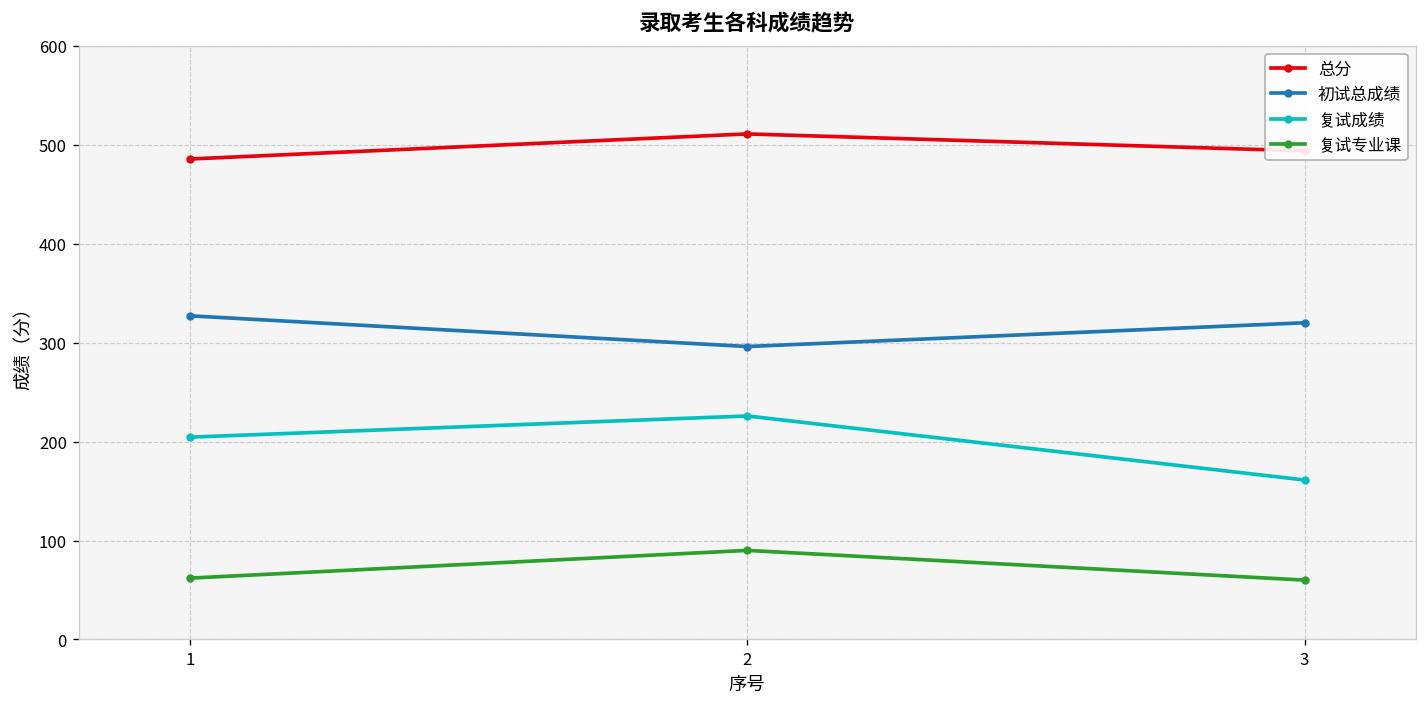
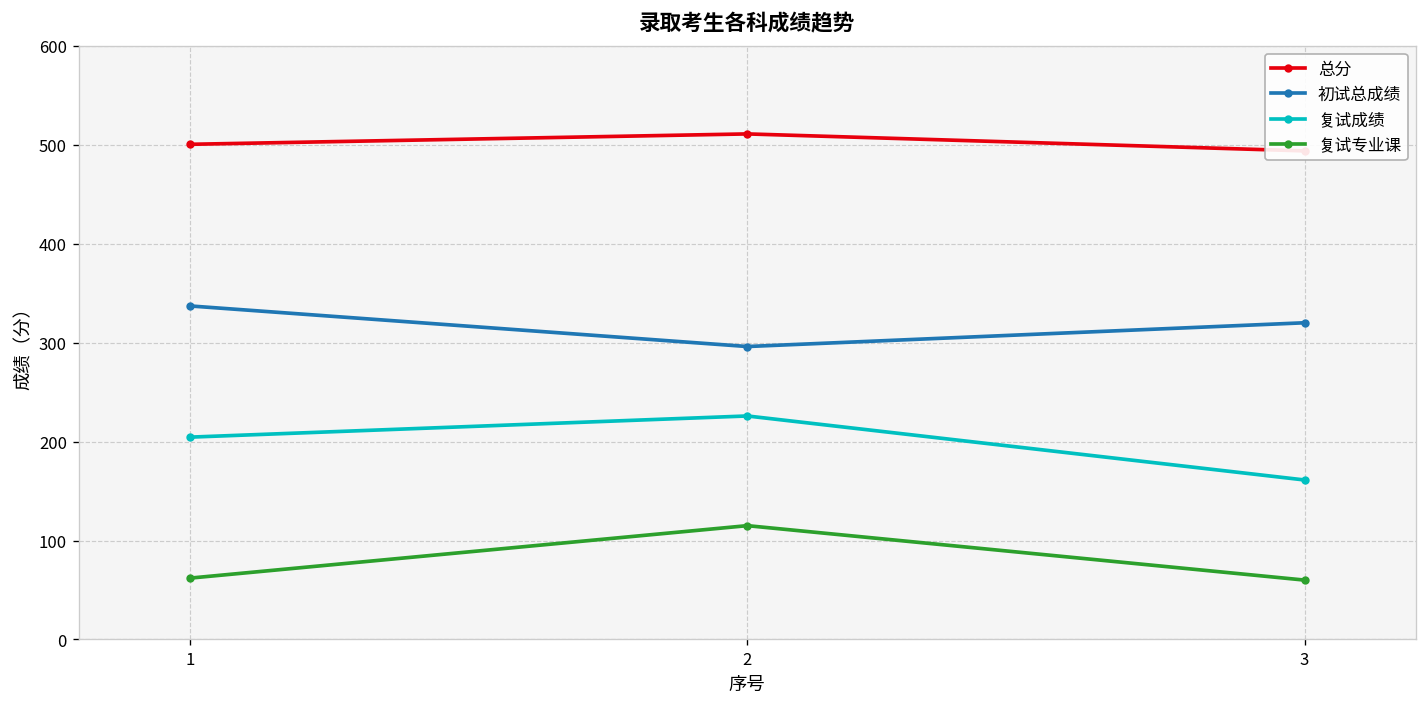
  {
    "总分": {
-     "1": 490,
+     "1": 500,
      "2": 510
    },
    "初试总成绩": {
-     "1": 330,
+     "1": 340,
      "2": 300,
      "3": 320
    },
    "复试成绩": {
      "1": 200,
      "2": 230,
      "3": 160
    },
    "复试专业课": {
      "1": 60,
-     "2": 90,
+     "2": 120,
      "3": 60
    }
  }
